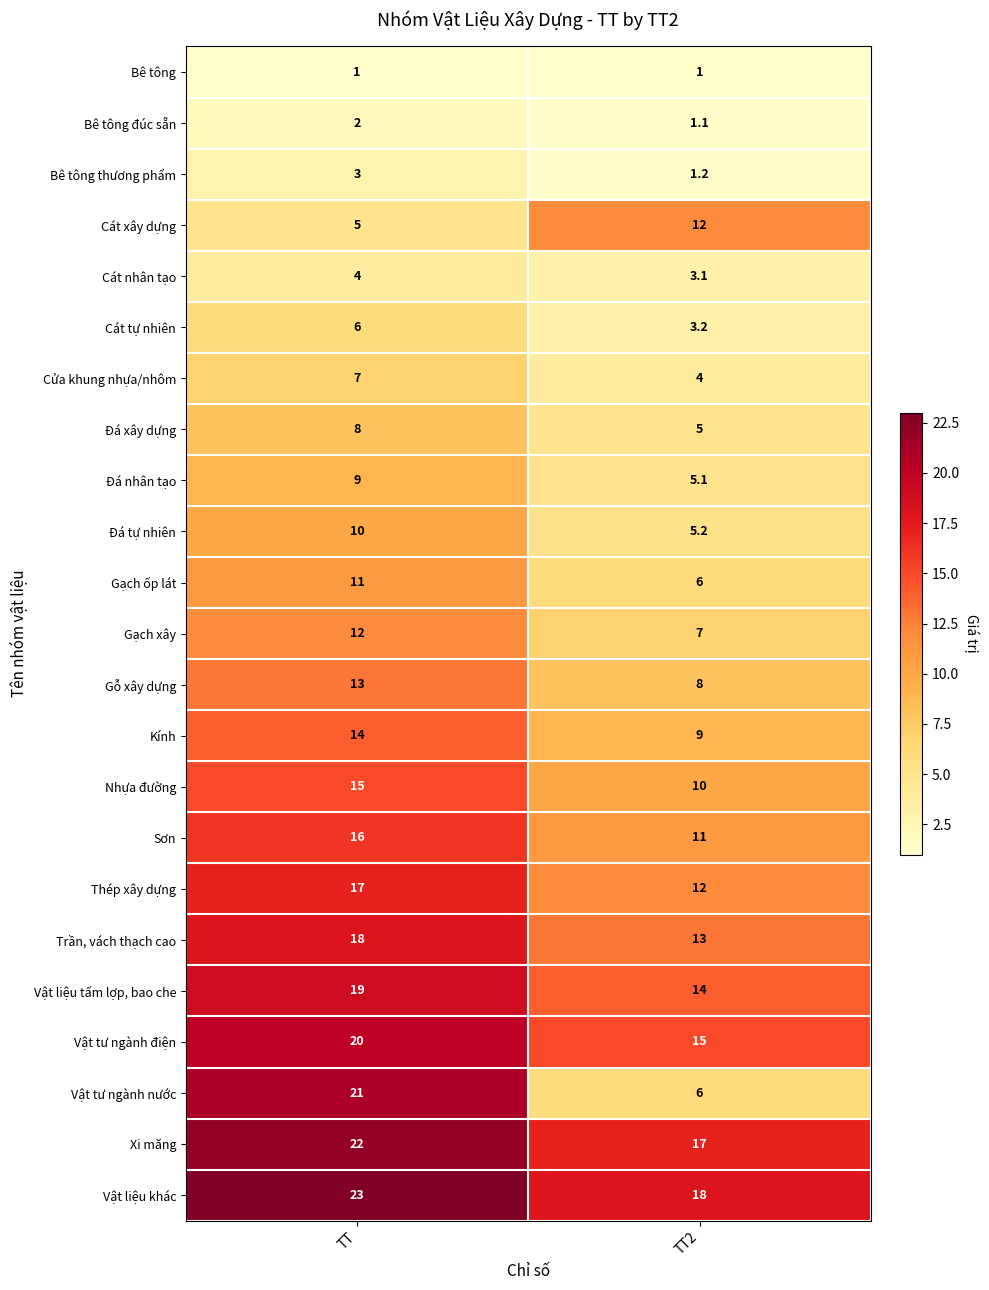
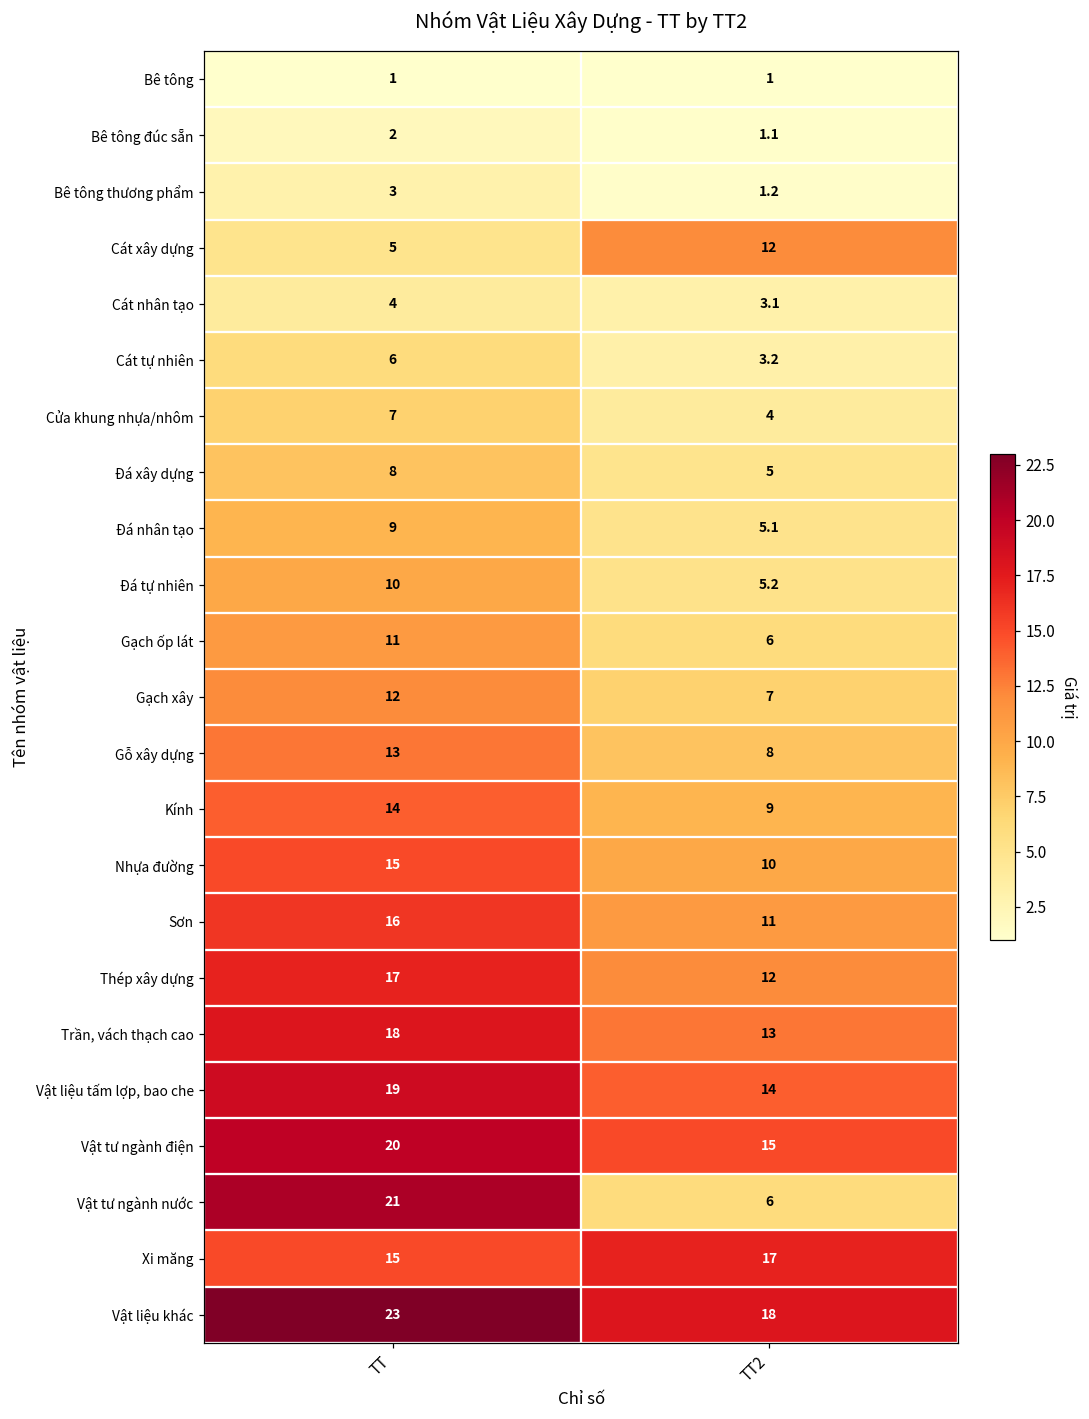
  {
    "Bê tông": {
      "TT": 1,
      "TT2": 1
    },
    "Bê tông đúc sẵn": {
      "TT": 2,
      "TT2": 1.1
    },
    "Bê tông thương phẩm": {
      "TT": 3,
      "TT2": 1.2
    },
    "Cát xây dựng": {
      "TT": 5,
      "TT2": 12
    },
    "Cát nhân tạo": {
      "TT": 4,
      "TT2": 3.1
    },
    "Cát tự nhiên": {
      "TT": 6,
      "TT2": 3.2
    },
    "Cửa khung nhựa/nhôm": {
      "TT": 7,
      "TT2": 4
    },
    "Đá xây dựng": {
      "TT": 8,
      "TT2": 5
    },
    "Đá nhân tạo": {
      "TT": 9,
      "TT2": 5.1
    },
    "Đá tự nhiên": {
      "TT": 10,
      "TT2": 5.2
    },
    "Gạch ốp lát": {
      "TT": 11,
      "TT2": 6
    },
    "Gạch xây": {
      "TT": 12,
      "TT2": 7
    },
    "Gỗ xây dựng": {
      "TT": 13,
      "TT2": 8
    },
    "Kính": {
      "TT": 14,
      "TT2": 9
    },
    "Nhựa đường": {
      "TT": 15,
      "TT2": 10
    },
    "Sơn": {
      "TT": 16,
      "TT2": 11
    },
    "Thép xây dựng": {
      "TT": 17,
      "TT2": 12
    },
    "Trần, vách thạch cao": {
      "TT": 18,
      "TT2": 13
    },
    "Vật liệu tấm lợp, bao che": {
      "TT": 19,
      "TT2": 14
    },
    "Vật tư ngành điện": {
      "TT": 20,
      "TT2": 15
    },
    "Vật tư ngành nước": {
      "TT": 21,
      "TT2": 6
    },
    "Xi măng": {
-     "TT": 22,
+     "TT": 15,
      "TT2": 17
    },
    "Vật liệu khác": {
      "TT": 23,
      "TT2": 18
    }
  }
